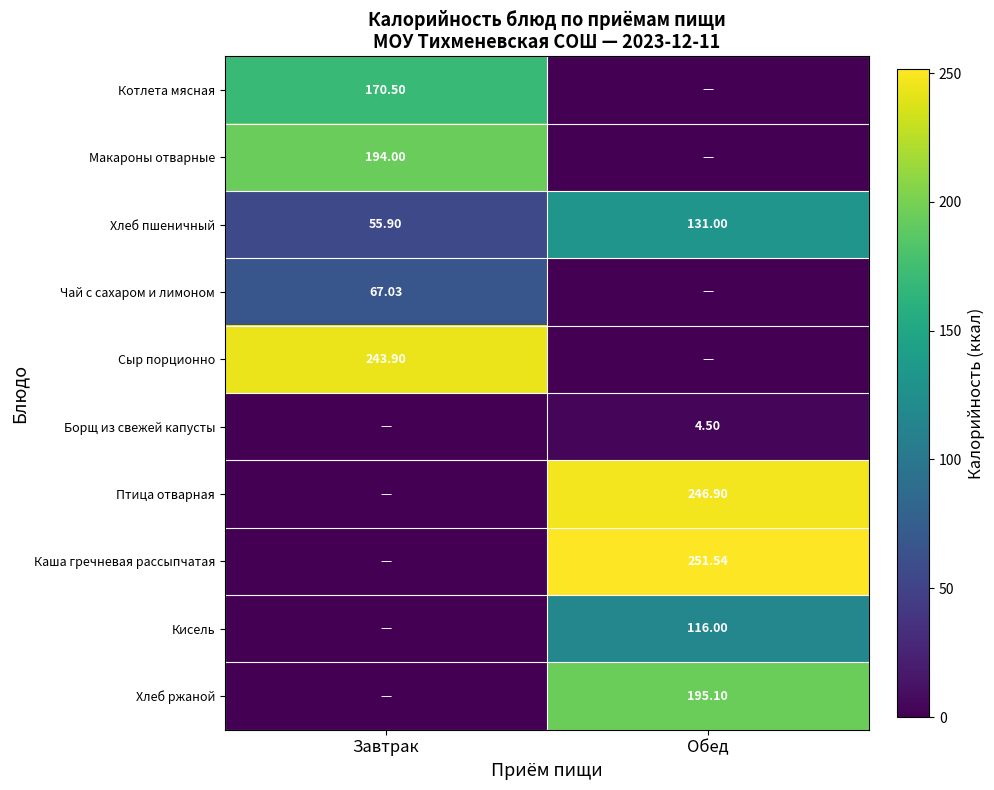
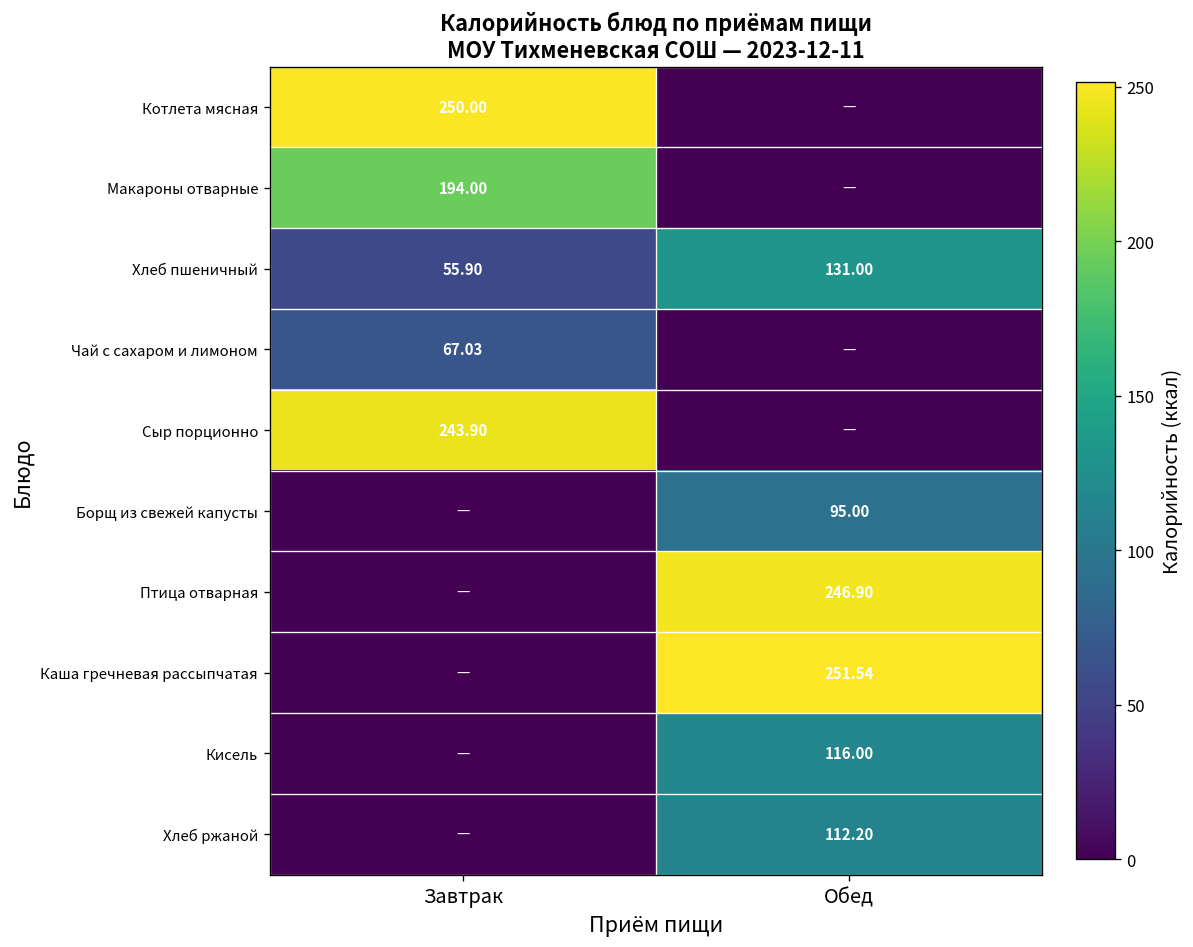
  {
    "Котлета мясная": {
-     "Завтрак": 170.50
+     "Завтрак": 250.00
    },
    "Макароны отварные": {
      "Завтрак": 194.00
    },
    "Хлеб пшеничный": {
      "Завтрак": 55.90,
      "Обед": 131.00
    },
    "Чай с сахаром и лимоном": {
      "Завтрак": 67.03
    },
    "Сыр порционно": {
      "Завтрак": 243.90
    },
    "Борщ из свежей капусты": {
-     "Обед": 4.50
+     "Обед": 95.00
    },
    "Птица отварная": {
      "Обед": 246.90
    },
    "Каша гречневая рассыпчатая": {
      "Обед": 251.54
    },
    "Кисель": {
      "Обед": 116.00
    },
    "Хлеб ржаной": {
-     "Обед": 195.10
+     "Обед": 112.20
    }
  }
